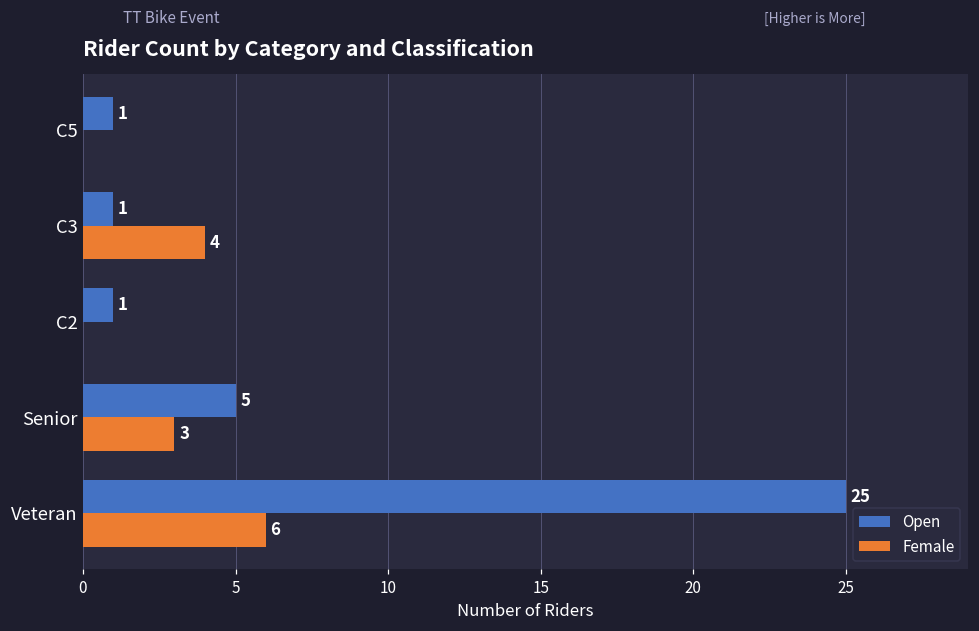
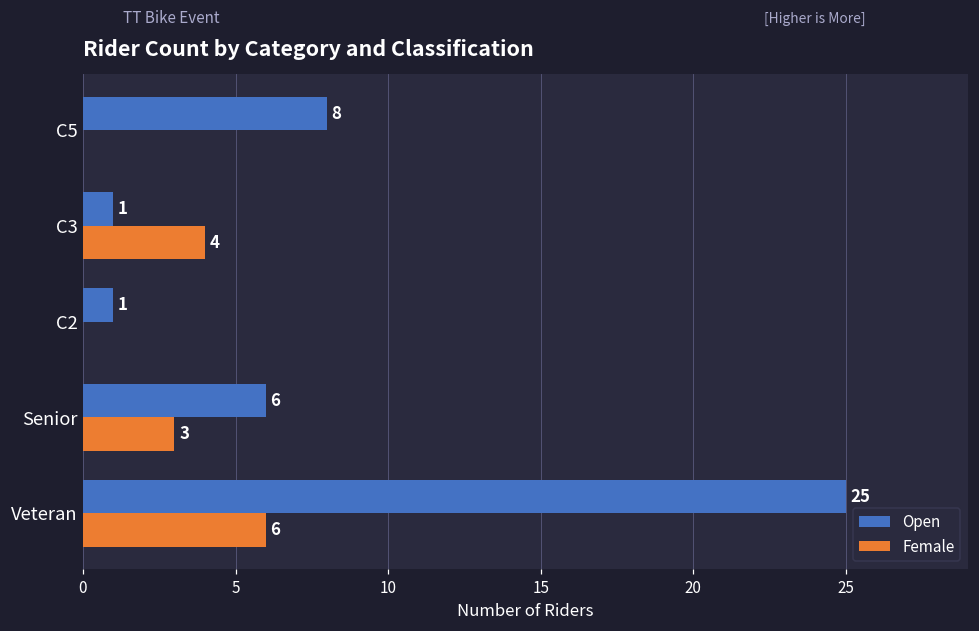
  {
    "Open": {
-     "C5": 1,
+     "C5": 8,
      "C3": 1,
      "C2": 1,
-     "Senior": 5,
+     "Senior": 6,
      "Veteran": 25
    },
    "Female": {
      "C3": 4,
      "Senior": 3,
      "Veteran": 6
    }
  }
